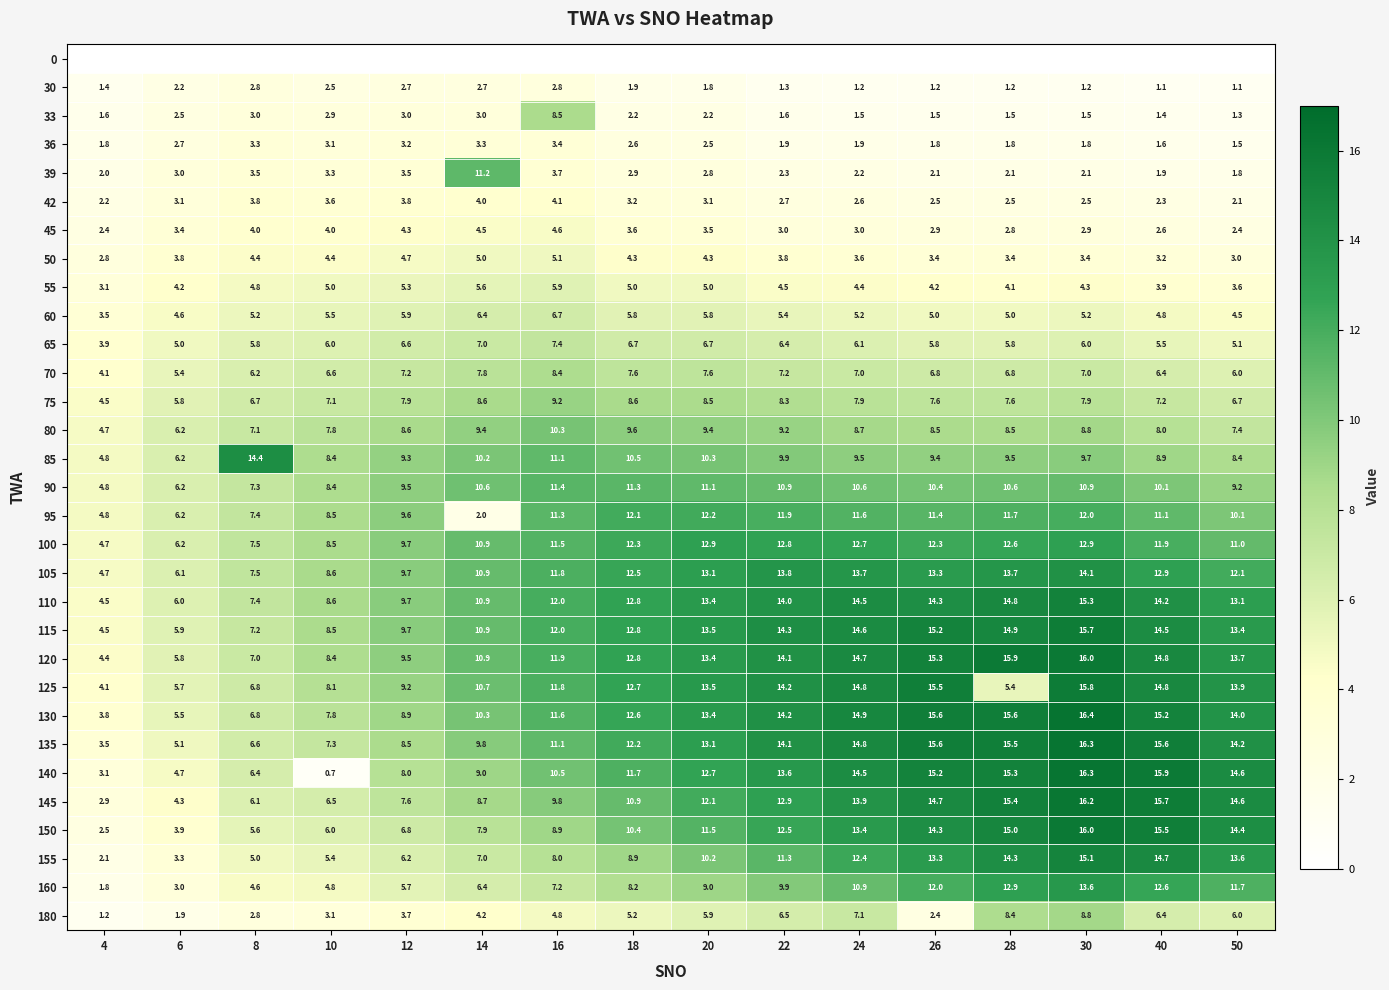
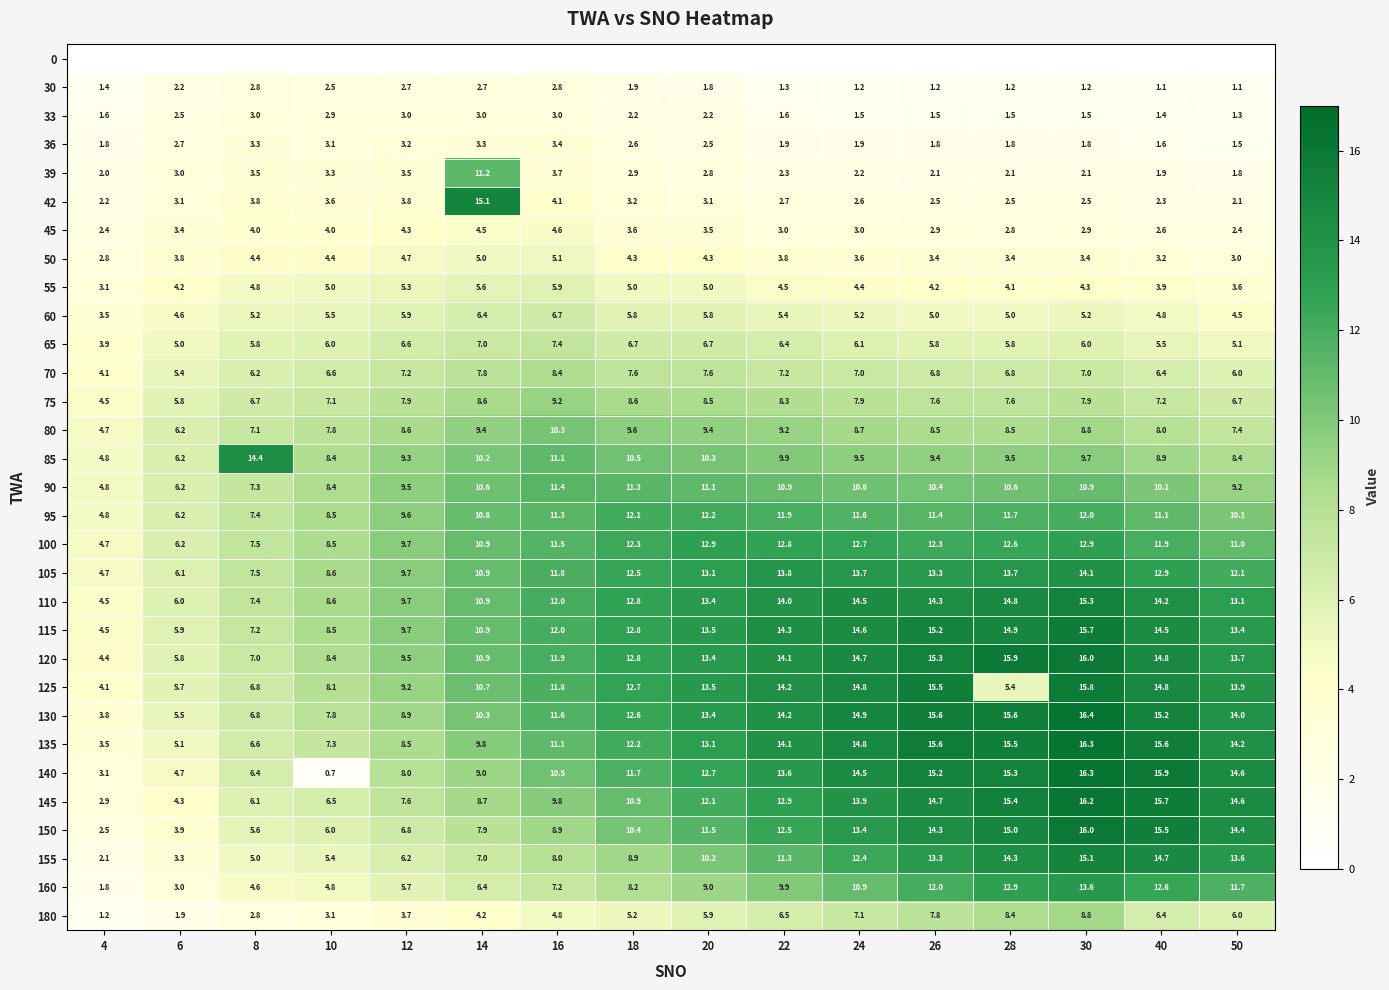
  {
    "33": {
      "4": 1.6,
      "6": 2.5,
      "8": 3.0,
      "10": 2.9,
      "12": 3.0,
      "14": 3.0,
-     "16": 8.5,
+     "16": 3.0,
      "18": 2.2,
      "20": 2.2,
      "22": 1.6,
      "24": 1.5,
      "26": 1.5,
      "28": 1.5,
      "30": 1.5,
      "40": 1.4,
      "50": 1.3
    },
    "42": {
      "4": 2.2,
      "6": 3.1,
      "8": 3.8,
      "10": 3.6,
      "12": 3.8,
-     "14": 4.0,
+     "14": 15.1,
      "16": 4.1,
      "18": 3.2,
      "20": 3.1,
      "22": 2.7,
      "24": 2.6,
      "26": 2.5,
      "28": 2.5,
      "30": 2.5,
      "40": 2.3,
      "50": 2.1
    },
    "95": {
      "4": 4.8,
      "6": 6.2,
      "8": 7.4,
      "10": 8.5,
      "12": 9.6,
-     "14": 2.0,
+     "14": 10.8,
      "16": 11.3,
      "18": 12.1,
      "20": 12.2,
      "22": 11.9,
      "24": 11.6,
      "26": 11.4,
      "28": 11.7,
      "30": 12.0,
      "40": 11.1,
      "50": 10.1
    },
    "180": {
      "4": 1.2,
      "6": 1.9,
      "8": 2.8,
      "10": 3.1,
      "12": 3.7,
      "14": 4.2,
      "16": 4.8,
      "18": 5.2,
      "20": 5.9,
      "22": 6.5,
      "24": 7.1,
-     "26": 2.4,
+     "26": 7.8,
      "28": 8.4,
      "30": 8.8,
      "40": 6.4,
      "50": 6.0
    }
  }
